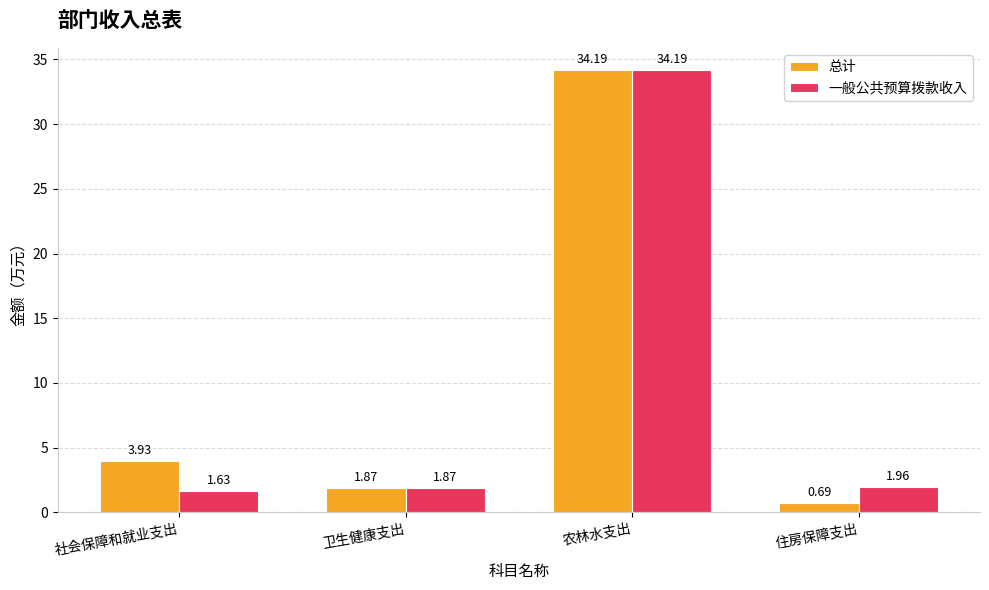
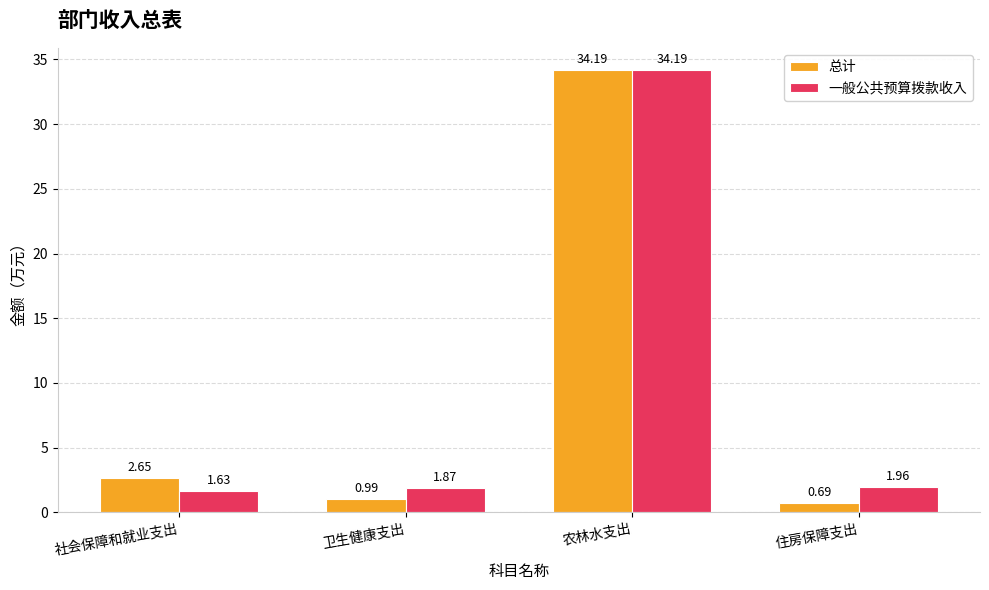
  {
    "总计": {
-     "社会保障和就业支出": 3.93,
-     "卫生健康支出": 1.87,
+     "社会保障和就业支出": 2.65,
+     "卫生健康支出": 0.99,
      "农林水支出": 34.19,
      "住房保障支出": 0.69
    },
    "一般公共预算拨款收入": {
      "社会保障和就业支出": 1.63,
      "卫生健康支出": 1.87,
      "农林水支出": 34.19,
      "住房保障支出": 1.96
    }
  }
